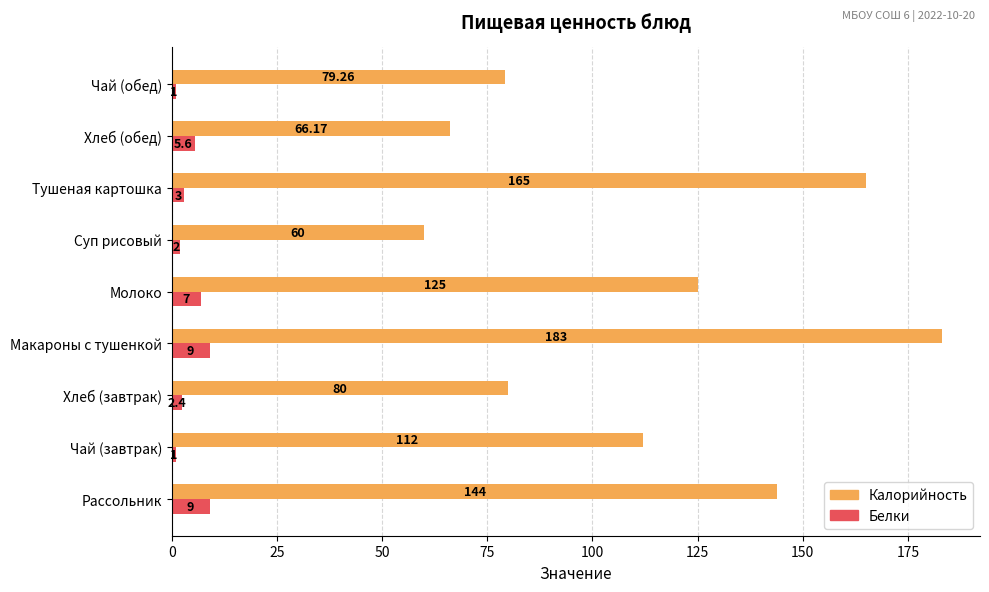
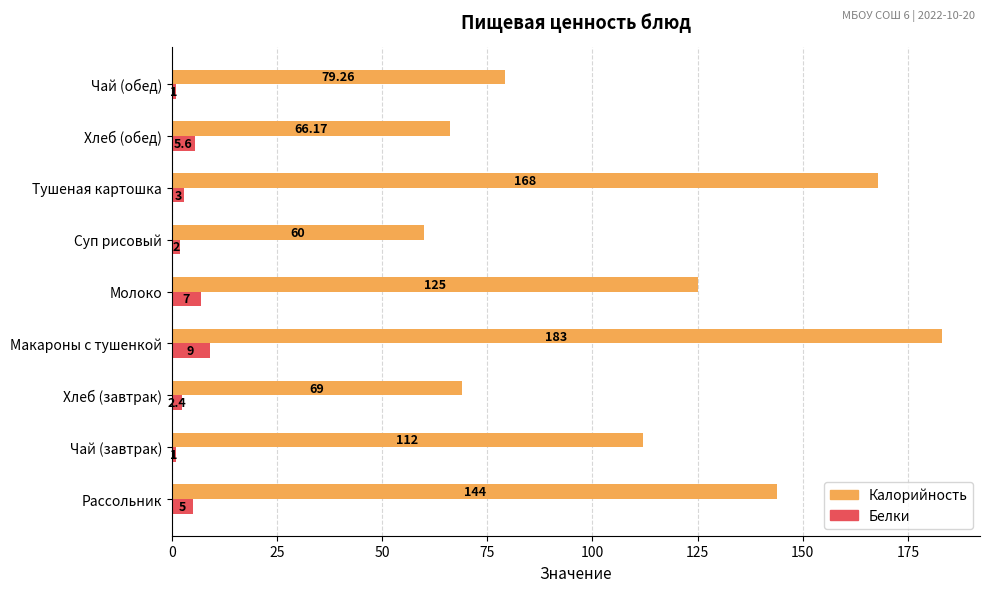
  {
    "Калорийность": {
      "Чай (обед)": 79.26,
      "Хлеб (обед)": 66.17,
-     "Тушеная картошка": 165,
+     "Тушеная картошка": 168,
      "Суп рисовый": 60,
      "Молоко": 125,
      "Макароны с тушенкой": 183,
-     "Хлеб (завтрак)": 80,
+     "Хлеб (завтрак)": 69,
      "Чай (завтрак)": 112,
      "Рассольник": 144
    },
    "Белки": {
      "Чай (обед)": 1,
      "Хлеб (обед)": 5.6,
      "Тушеная картошка": 3,
      "Суп рисовый": 2,
      "Молоко": 7,
      "Макароны с тушенкой": 9,
      "Хлеб (завтрак)": 2.4,
      "Чай (завтрак)": 1,
-     "Рассольник": 9
+     "Рассольник": 5
    }
  }
